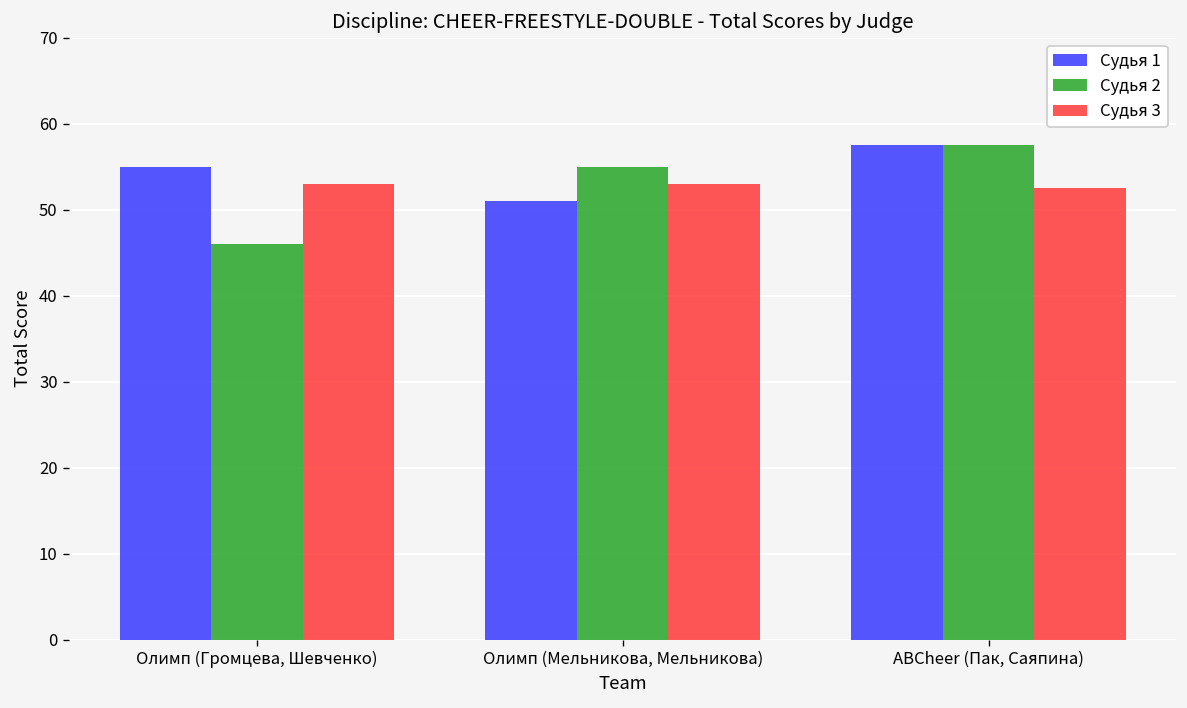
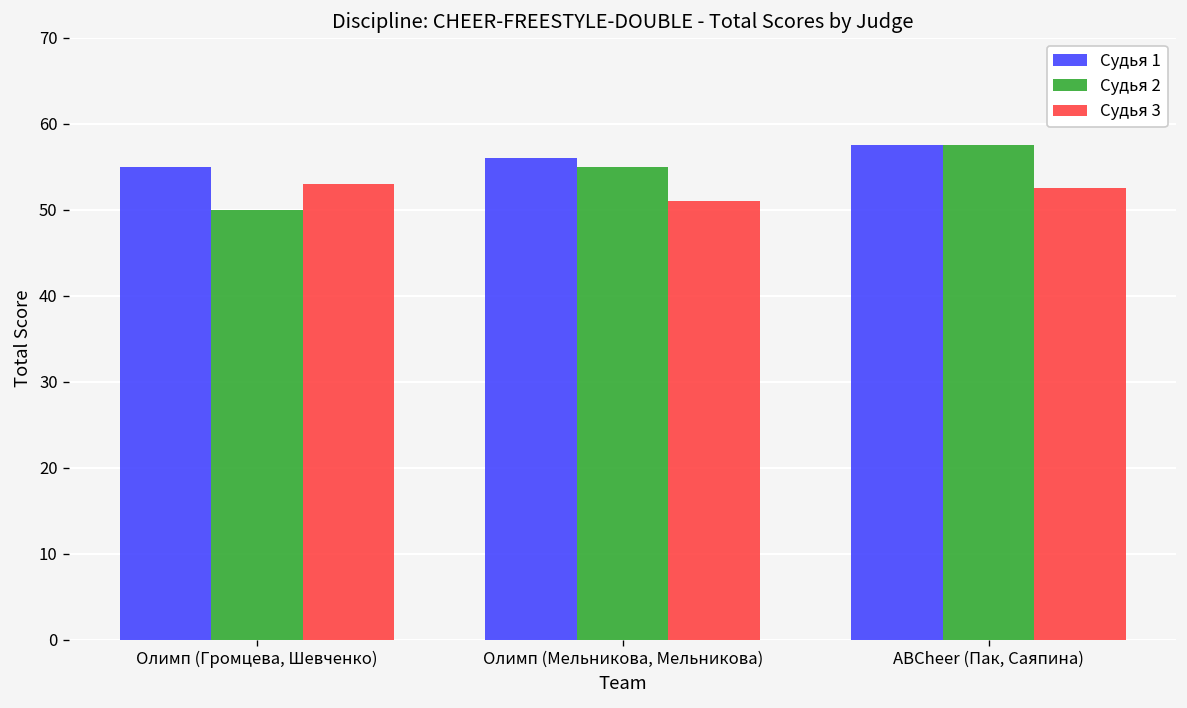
  {
    "Судья 1": {
      "Олимп (Громцева, Шевченко)": 55,
-     "Олимп (Мельникова, Мельникова)": 51,
+     "Олимп (Мельникова, Мельникова)": 56,
      "ABCheer (Пак, Саяпина)": 58
    },
    "Судья 2": {
-     "Олимп (Громцева, Шевченко)": 46,
+     "Олимп (Громцева, Шевченко)": 50,
      "Олимп (Мельникова, Мельникова)": 55,
      "ABCheer (Пак, Саяпина)": 58
    },
    "Судья 3": {
      "Олимп (Громцева, Шевченко)": 53,
-     "Олимп (Мельникова, Мельникова)": 53,
+     "Олимп (Мельникова, Мельникова)": 51,
      "ABCheer (Пак, Саяпина)": 53
    }
  }
